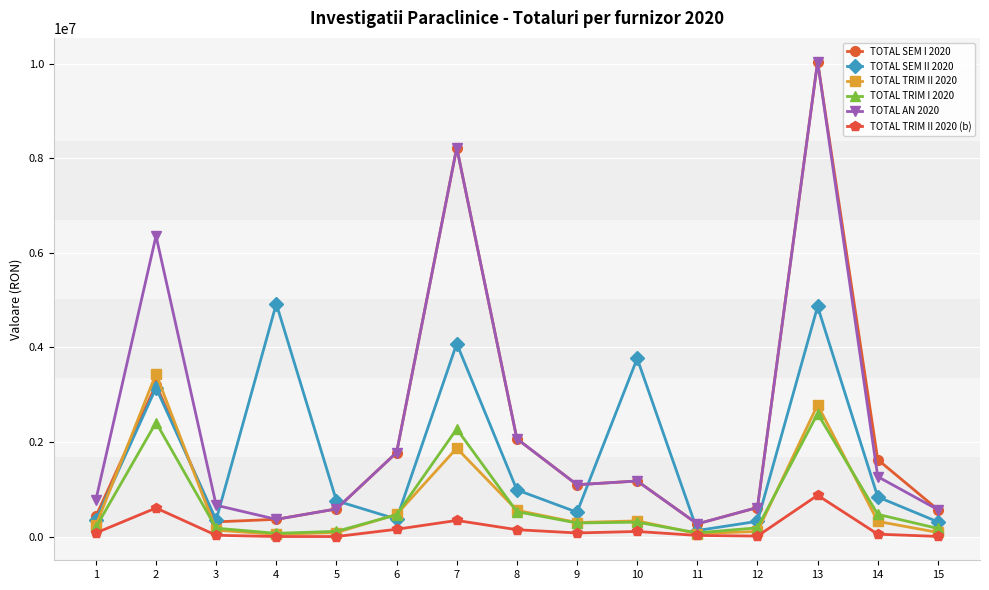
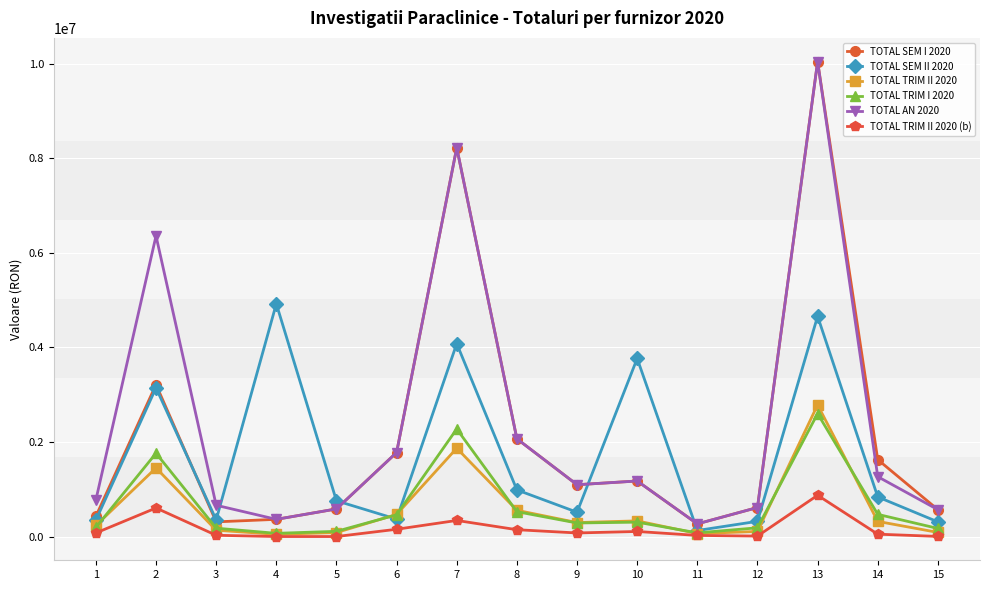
  {
    "TOTAL SEM II 2020": {
      "1": 300000,
      "2": 3100000,
      "4": 4900000,
      "5": 800000,
      "6": 400000,
      "7": 4100000,
      "8": 1000000,
      "9": 500000,
      "10": 3800000,
      "12": 300000,
-     "13": 4900000,
+     "13": 4700000,
      "14": 800000,
      "15": 300000
    },
    "TOTAL TRIM II 2020": {
-     "2": 3400000,
+     "2": 1500000,
      "7": 1900000,
      "12": 100000,
      "13": 2800000,
      "14": 300000,
      "15": 100000
    },
    "TOTAL TRIM I 2020": {
-     "2": 2400000,
+     "2": 1800000,
      "7": 2300000,
      "12": 200000,
      "13": 2600000,
      "14": 500000,
      "15": 200000
    },
    "TOTAL AN 2020": {
      "1": 800000,
      "2": 6400000,
      "3": 700000,
      "14": 1300000
    }
  }
